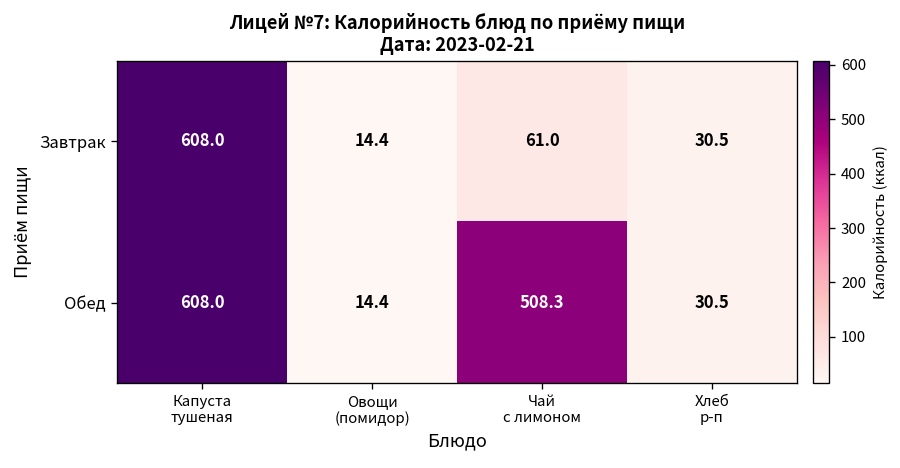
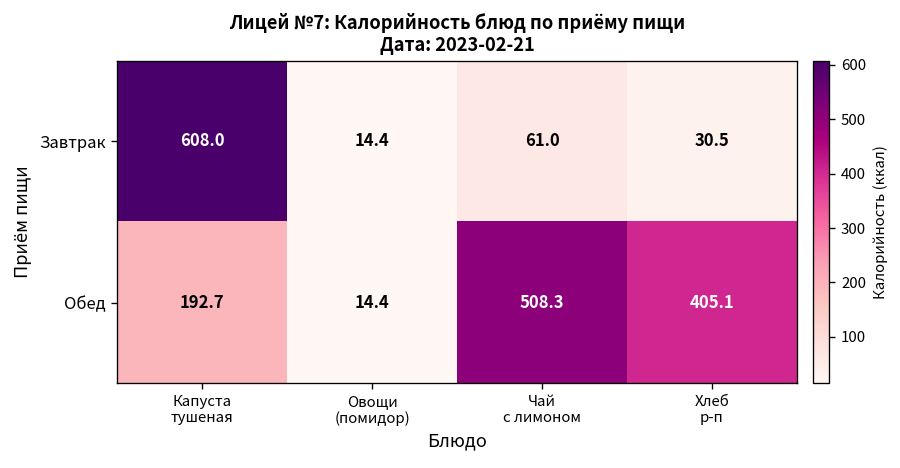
  {
    "Завтрак": {
      "Капуста тушеная": 608.0,
      "Овощи (помидор)": 14.4,
      "Чай с лимоном": 61.0,
      "Хлеб р-п": 30.5
    },
    "Обед": {
-     "Капуста тушеная": 608.0,
+     "Капуста тушеная": 192.7,
      "Овощи (помидор)": 14.4,
      "Чай с лимоном": 508.3,
-     "Хлеб р-п": 30.5
+     "Хлеб р-п": 405.1
    }
  }
